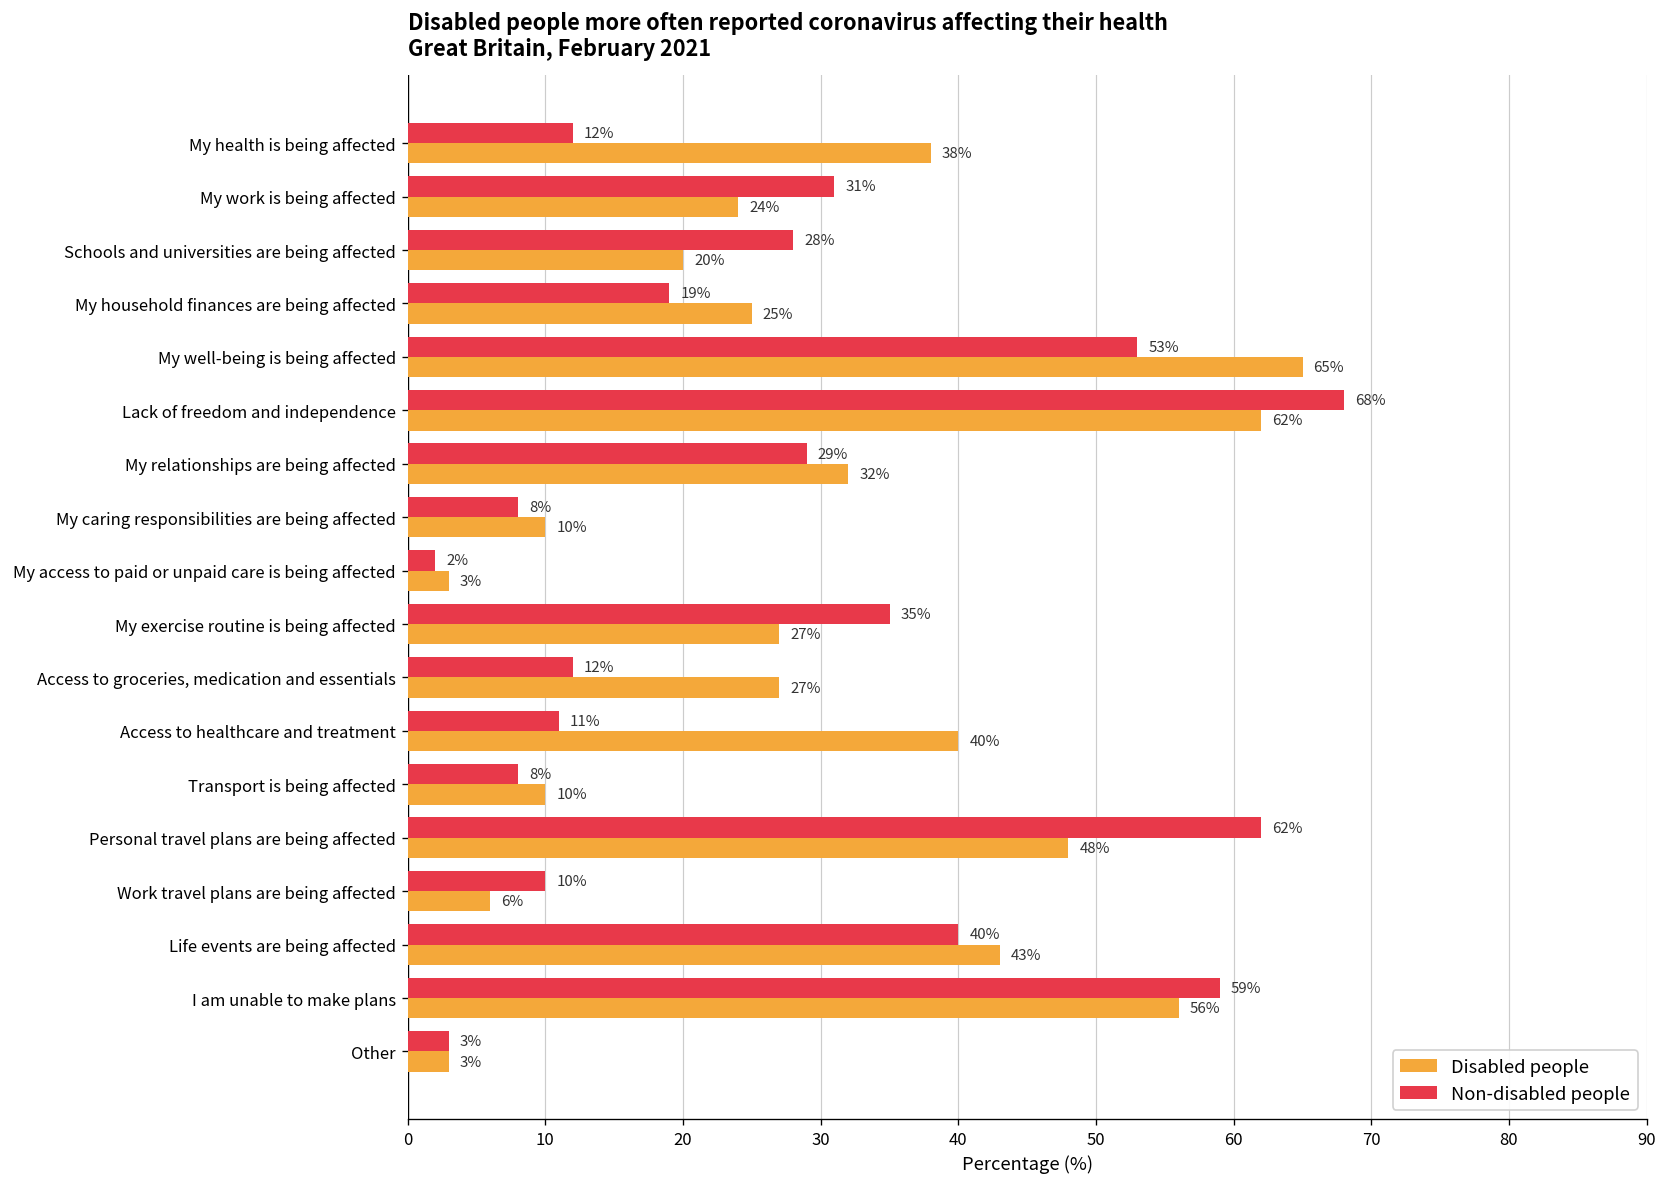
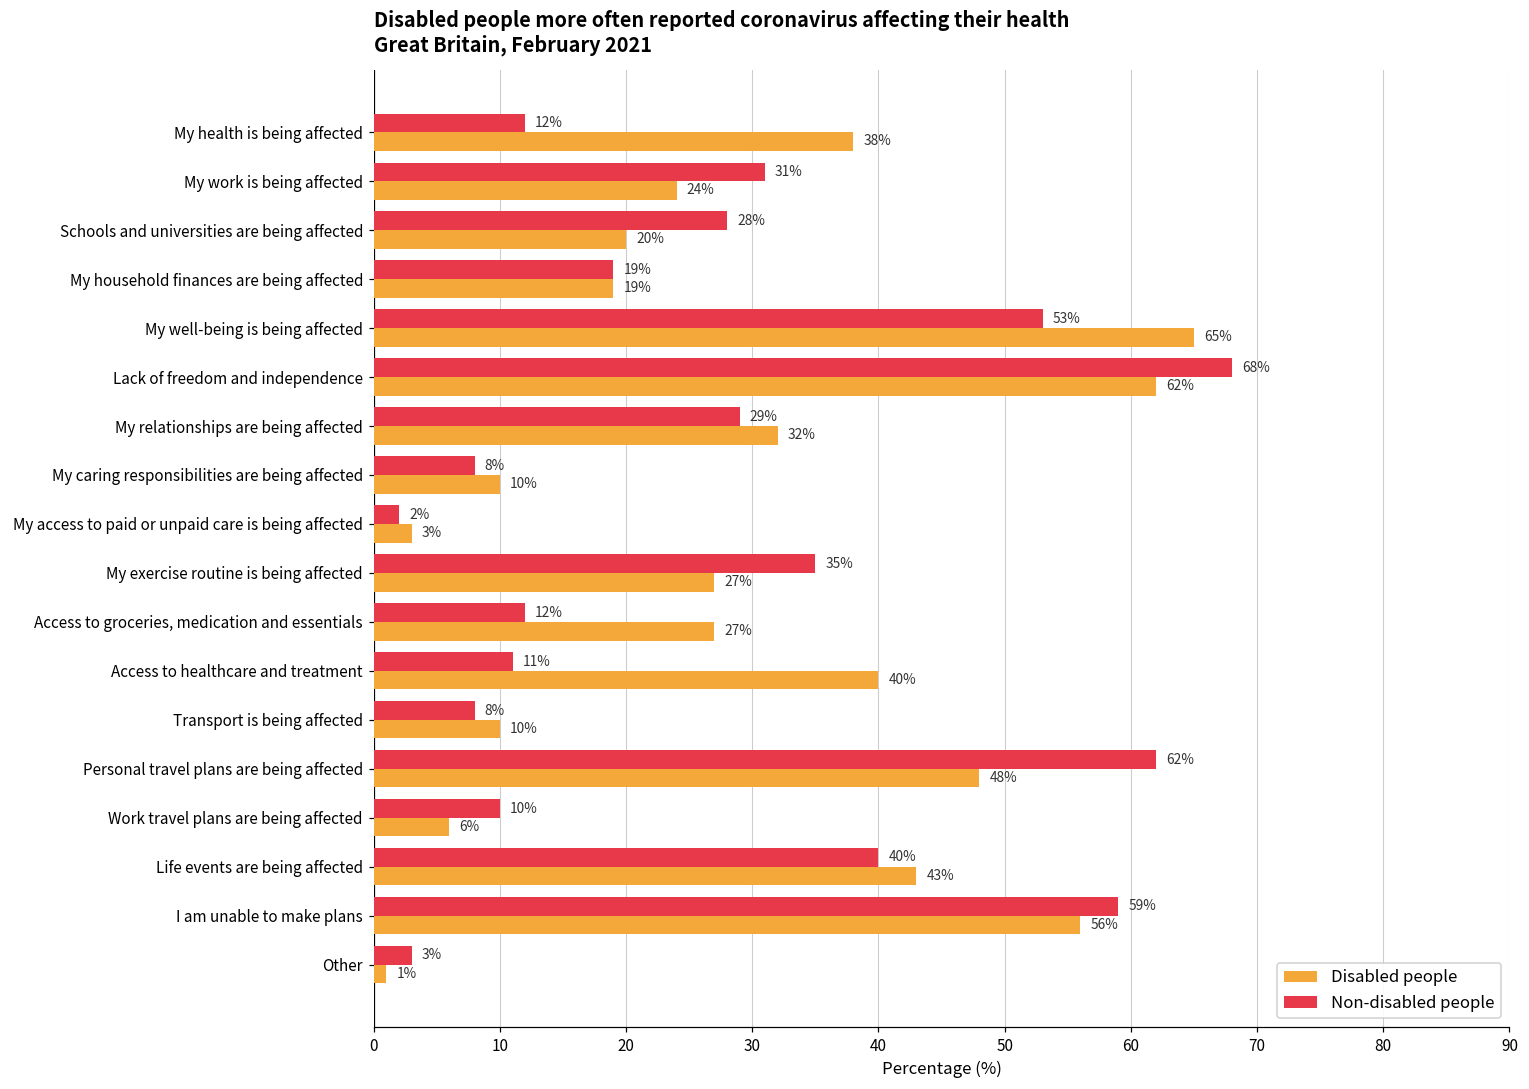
  {
    "Disabled people": {
      "My health is being affected": "38%",
      "My work is being affected": "24%",
      "Schools and universities are being affected": "20%",
-     "My household finances are being affected": "25%",
+     "My household finances are being affected": "19%",
      "My well-being is being affected": "65%",
      "Lack of freedom and independence": "62%",
      "My relationships are being affected": "32%",
      "My caring responsibilities are being affected": "10%",
      "My access to paid or unpaid care is being affected": "3%",
      "My exercise routine is being affected": "27%",
      "Access to groceries, medication and essentials": "27%",
      "Access to healthcare and treatment": "40%",
      "Transport is being affected": "10%",
      "Personal travel plans are being affected": "48%",
      "Work travel plans are being affected": "6%",
      "Life events are being affected": "43%",
      "I am unable to make plans": "56%",
-     "Other": "3%"
+     "Other": "1%"
    },
    "Non-disabled people": {
      "My health is being affected": "12%",
      "My work is being affected": "31%",
      "Schools and universities are being affected": "28%",
      "My household finances are being affected": "19%",
      "My well-being is being affected": "53%",
      "Lack of freedom and independence": "68%",
      "My relationships are being affected": "29%",
      "My caring responsibilities are being affected": "8%",
      "My access to paid or unpaid care is being affected": "2%",
      "My exercise routine is being affected": "35%",
      "Access to groceries, medication and essentials": "12%",
      "Access to healthcare and treatment": "11%",
      "Transport is being affected": "8%",
      "Personal travel plans are being affected": "62%",
      "Work travel plans are being affected": "10%",
      "Life events are being affected": "40%",
      "I am unable to make plans": "59%",
      "Other": "3%"
    }
  }
